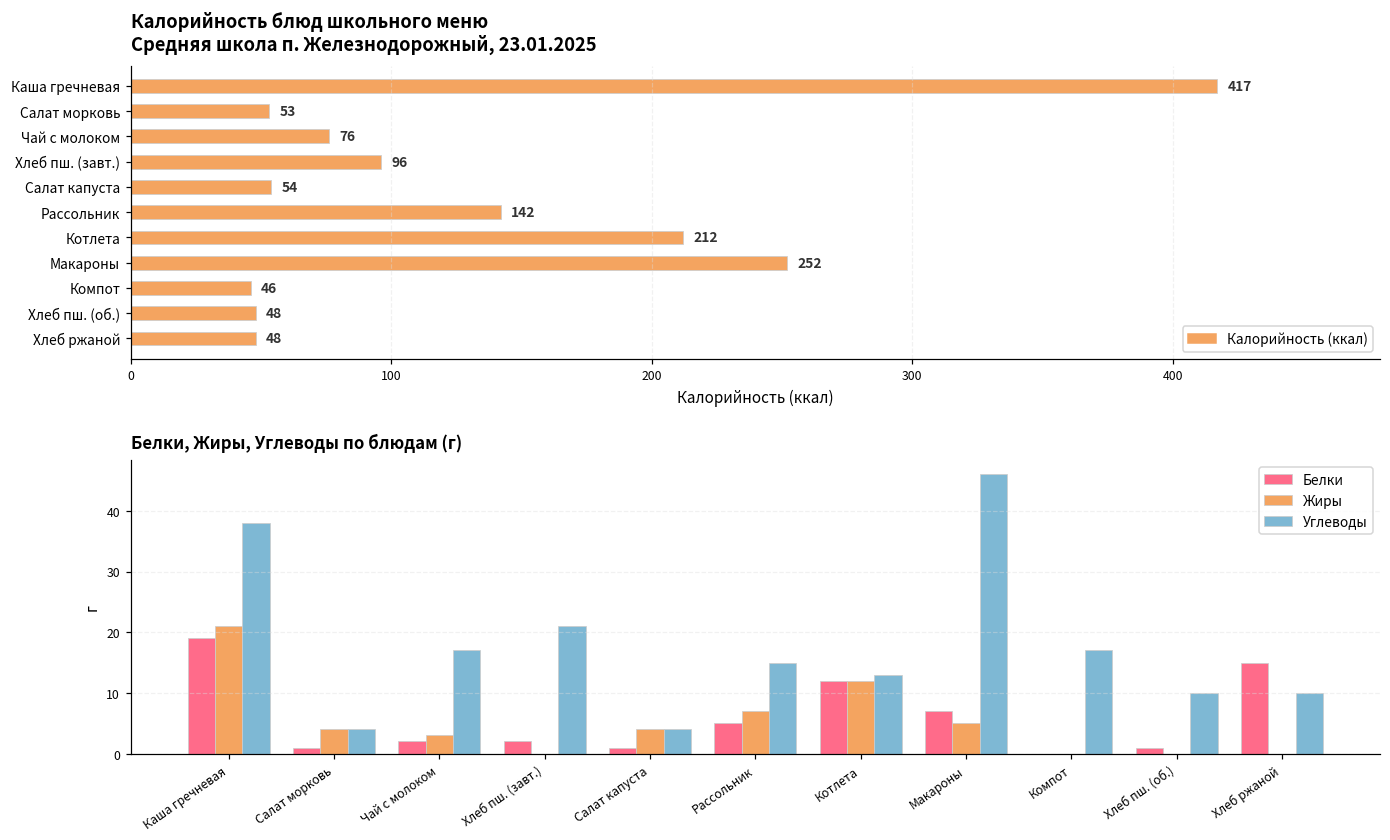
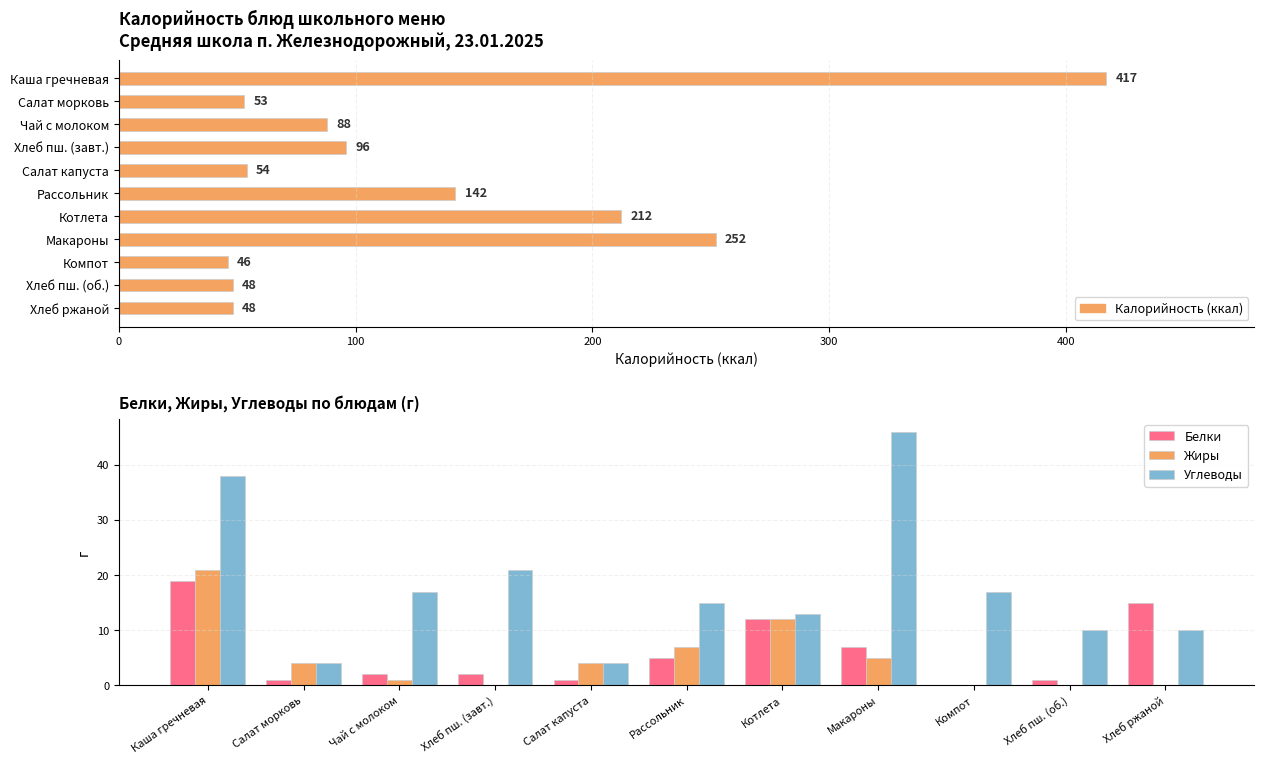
  {
    "Калорийность блюд школьного меню Средняя школа п. Железнодорожный, 23.01.2025": {
      "Каша гречневая": 417,
      "Салат морковь": 53,
-     "Чай с молоком": 76,
+     "Чай с молоком": 88,
      "Хлеб пш. (завт.)": 96,
      "Салат капуста": 54,
      "Рассольник": 142,
      "Котлета": 212,
      "Макароны": 252,
      "Компот": 46,
      "Хлеб пш. (об.)": 48,
      "Хлеб ржаной": 48
    },
    "Белки, Жиры, Углеводы по блюдам (г)": {
      "Белки": {
        "Каша гречневая": 19,
        "Салат морковь": 1,
        "Чай с молоком": 2,
        "Хлеб пш. (завт.)": 2,
        "Салат капуста": 1,
        "Рассольник": 5,
        "Котлета": 12,
        "Макароны": 7,
        "Компот": 0,
        "Хлеб пш. (об.)": 1,
        "Хлеб ржаной": 15
      },
      "Жиры": {
        "Каша гречневая": 21,
        "Салат морковь": 4,
-       "Чай с молоком": 3,
+       "Чай с молоком": 1,
        "Хлеб пш. (завт.)": 0,
        "Салат капуста": 4,
        "Рассольник": 7,
        "Котлета": 12,
        "Макароны": 5,
        "Компот": 0,
        "Хлеб пш. (об.)": 0,
        "Хлеб ржаной": 0
      },
      "Углеводы": {
        "Каша гречневая": 38,
        "Салат морковь": 4,
        "Чай с молоком": 17,
        "Хлеб пш. (завт.)": 21,
        "Салат капуста": 4,
        "Рассольник": 15,
        "Котлета": 13,
        "Макароны": 46,
        "Компот": 17,
        "Хлеб пш. (об.)": 10,
        "Хлеб ржаной": 10
      }
    }
  }
